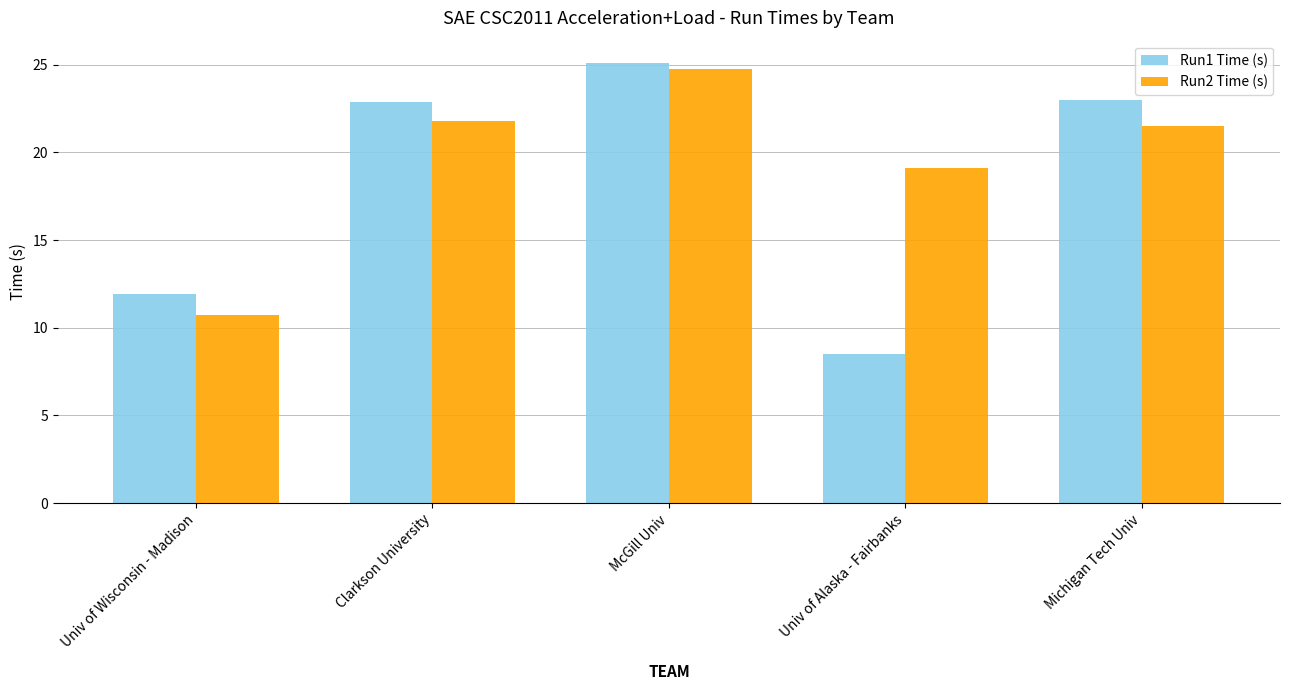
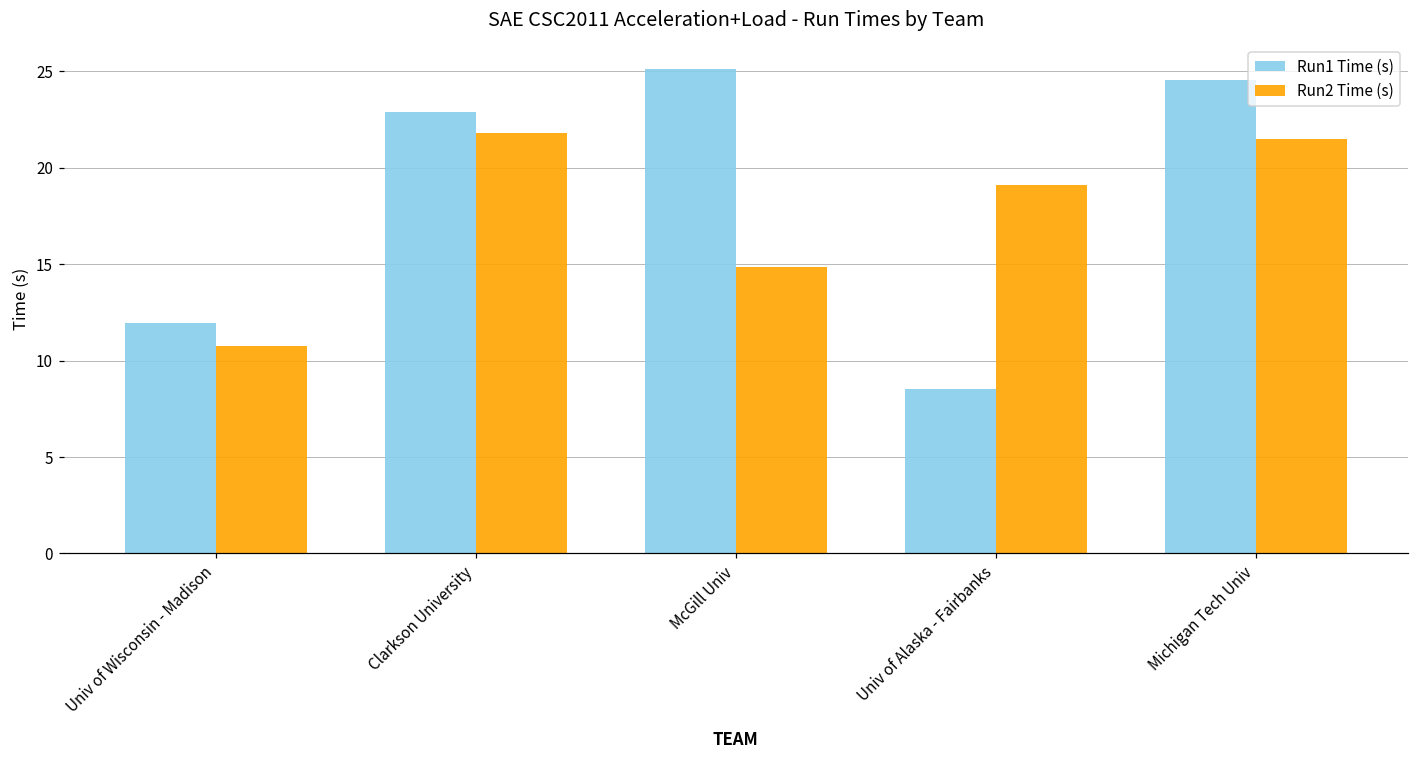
  {
    "Run1 Time (s)": {
      "Univ of Wisconsin - Madison": 11.9,
      "Clarkson University": 22.9,
      "McGill Univ": 25.1,
      "Univ of Alaska - Fairbanks": 8.5,
-     "Michigan Tech Univ": 23.0
+     "Michigan Tech Univ": 24.5
    },
    "Run2 Time (s)": {
      "Univ of Wisconsin - Madison": 10.7,
      "Clarkson University": 21.8,
-     "McGill Univ": 24.8,
+     "McGill Univ": 14.8,
      "Univ of Alaska - Fairbanks": 19.1,
      "Michigan Tech Univ": 21.5
    }
  }
